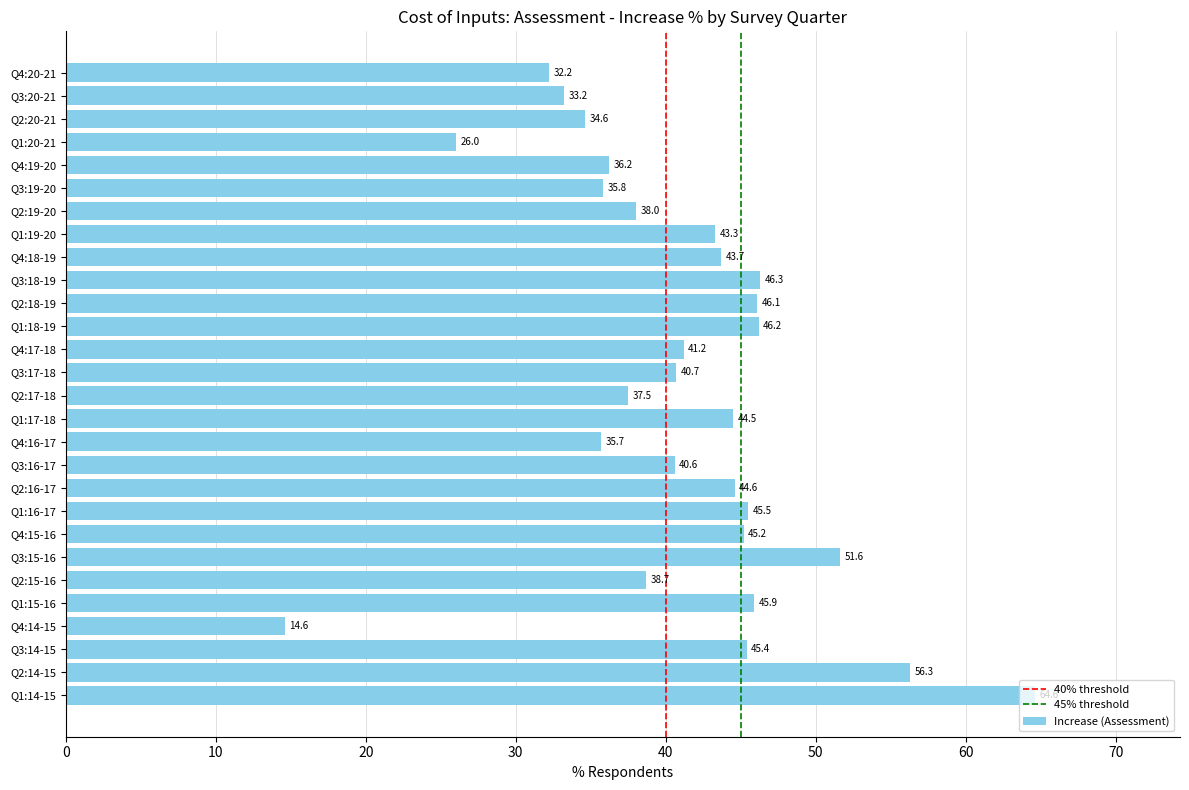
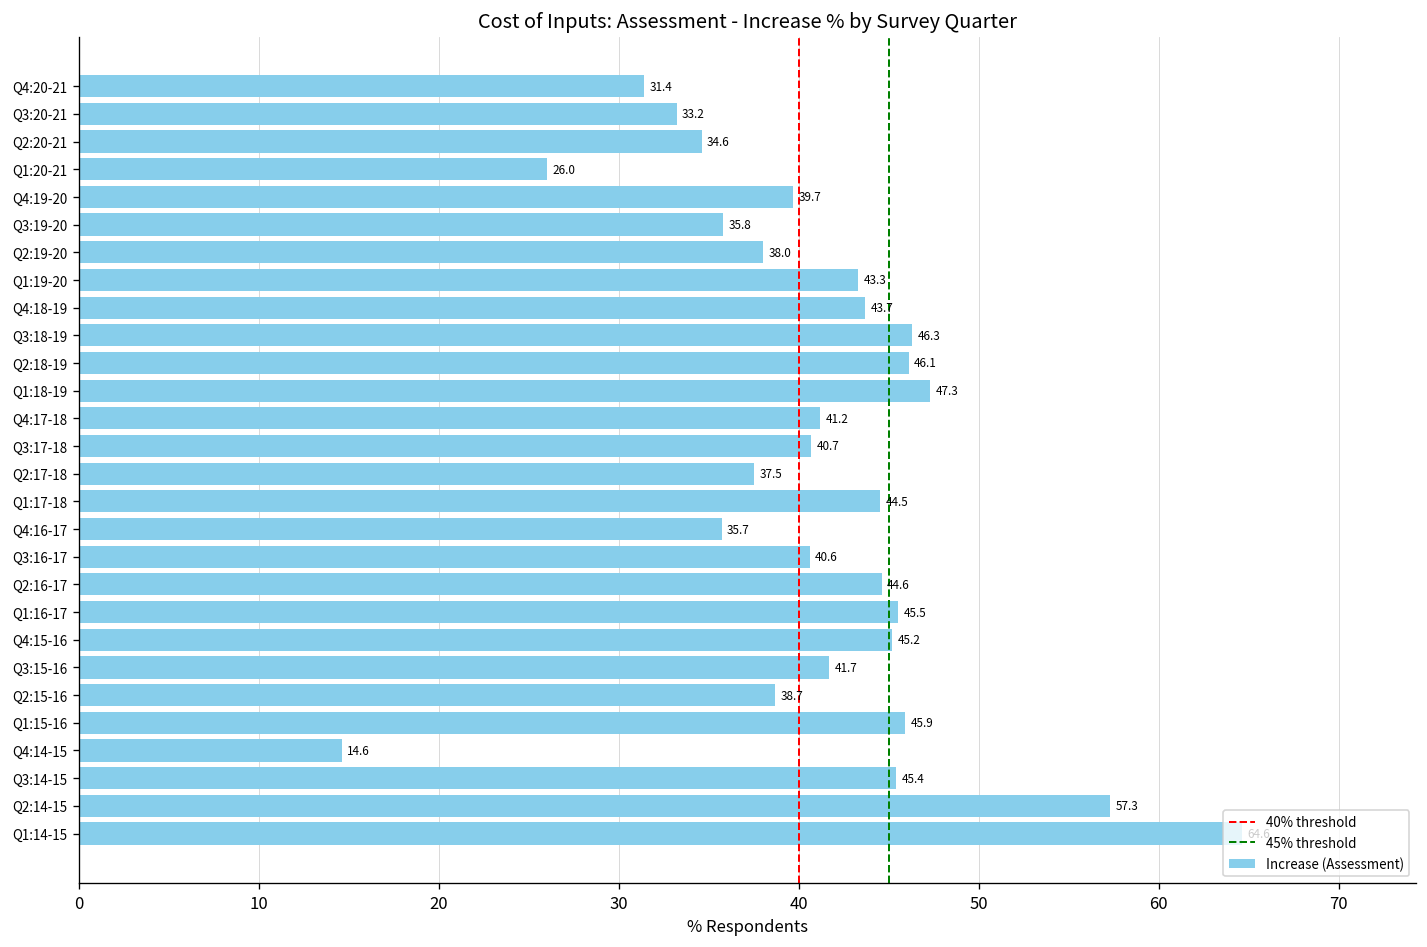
  {
-   "Q4:20-21": 32.2,
+   "Q4:20-21": 31.4,
    "Q3:20-21": 33.2,
    "Q2:20-21": 34.6,
    "Q1:20-21": 26.0,
-   "Q4:19-20": 36.2,
+   "Q4:19-20": 39.7,
    "Q3:19-20": 35.8,
    "Q2:19-20": 38.0,
    "Q1:19-20": 43.3,
    "Q4:18-19": 43.7,
    "Q3:18-19": 46.3,
    "Q2:18-19": 46.1,
-   "Q1:18-19": 46.2,
+   "Q1:18-19": 47.3,
    "Q4:17-18": 41.2,
    "Q3:17-18": 40.7,
    "Q2:17-18": 37.5,
    "Q1:17-18": 44.5,
    "Q4:16-17": 35.7,
    "Q3:16-17": 40.6,
    "Q2:16-17": 44.6,
    "Q1:16-17": 45.5,
    "Q4:15-16": 45.2,
-   "Q3:15-16": 51.6,
+   "Q3:15-16": 41.7,
    "Q2:15-16": 38.7,
    "Q1:15-16": 45.9,
    "Q4:14-15": 14.6,
    "Q3:14-15": 45.4,
-   "Q2:14-15": 56.3
+   "Q2:14-15": 57.3
  }
